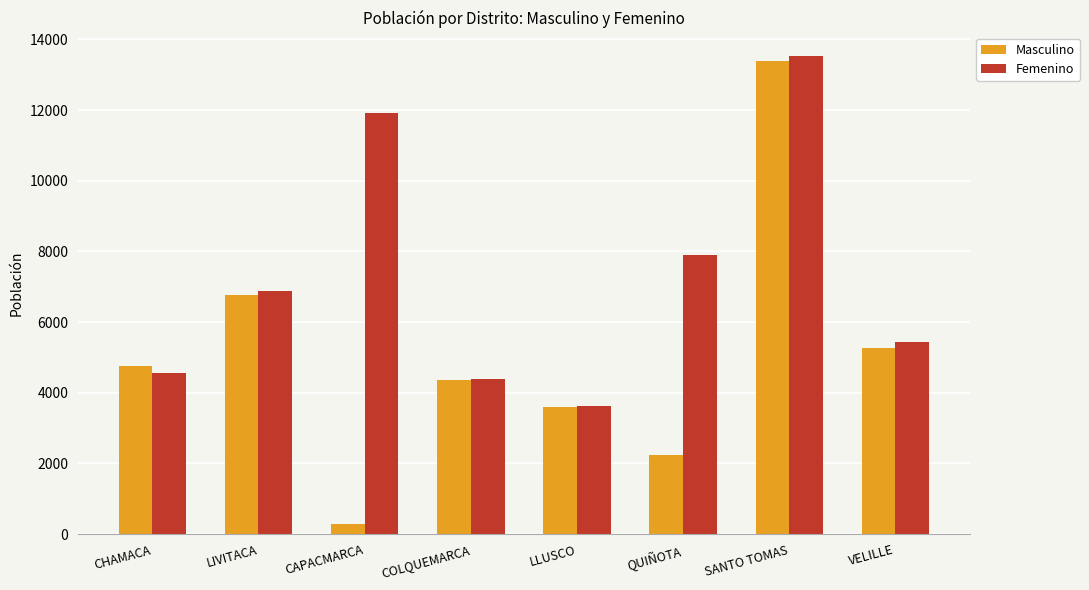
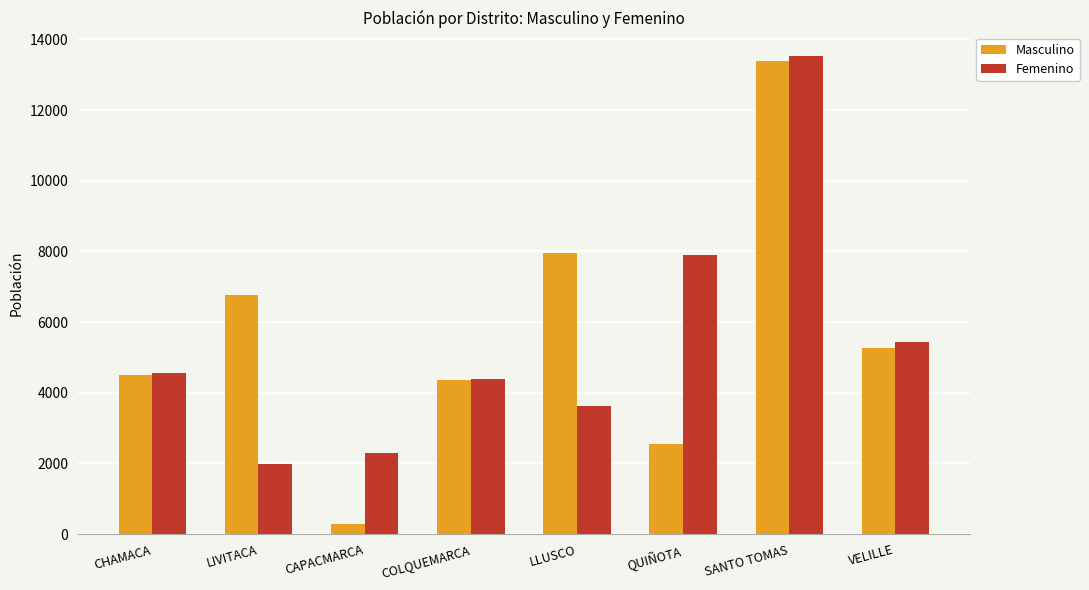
  {
    "Masculino": {
-     "CHAMACA": 4800,
+     "CHAMACA": 4500,
      "LIVITACA": 6800,
      "CAPACMARCA": 300,
      "COLQUEMARCA": 4400,
-     "LLUSCO": 3600,
-     "QUIÑOTA": 2200,
+     "LLUSCO": 8000,
+     "QUIÑOTA": 2600,
      "SANTO TOMAS": 13400,
      "VELILLE": 5300
    },
    "Femenino": {
      "CHAMACA": 4600,
-     "LIVITACA": 6900,
-     "CAPACMARCA": 11900,
+     "LIVITACA": 2000,
+     "CAPACMARCA": 2300,
      "COLQUEMARCA": 4400,
      "LLUSCO": 3600,
      "QUIÑOTA": 7900,
      "SANTO TOMAS": 13500,
      "VELILLE": 5400
    }
  }
